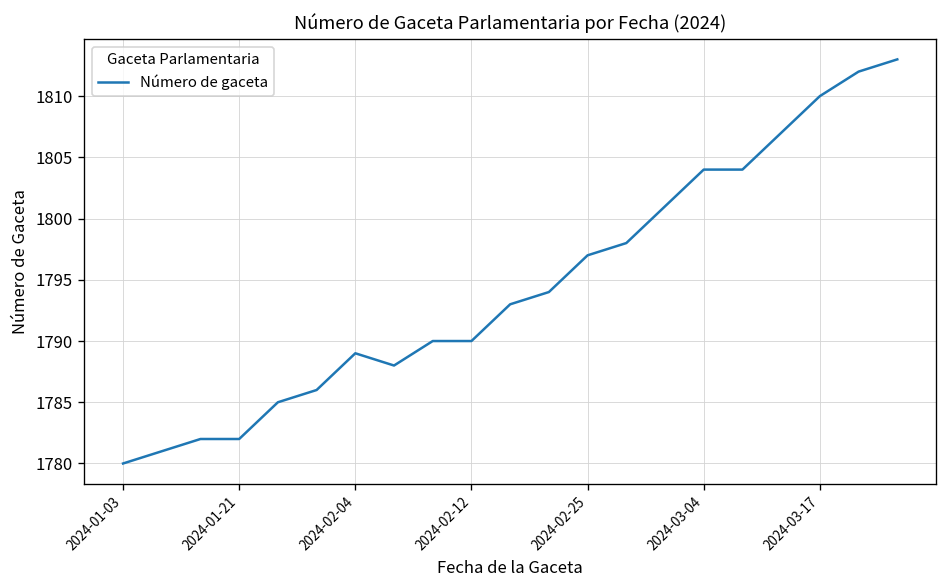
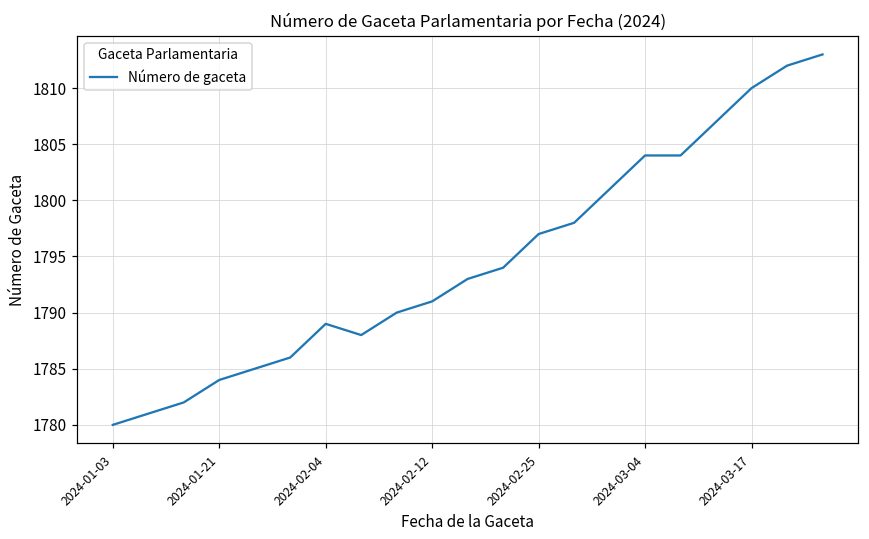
  {
    "2024-01-03": 1780,
-   "2024-01-21": 1782,
+   "2024-01-21": 1784,
    "2024-02-04": 1789,
-   "2024-02-12": 1790,
+   "2024-02-12": 1791,
    "2024-02-25": 1797,
    "2024-03-04": 1804,
    "2024-03-17": 1810
  }
